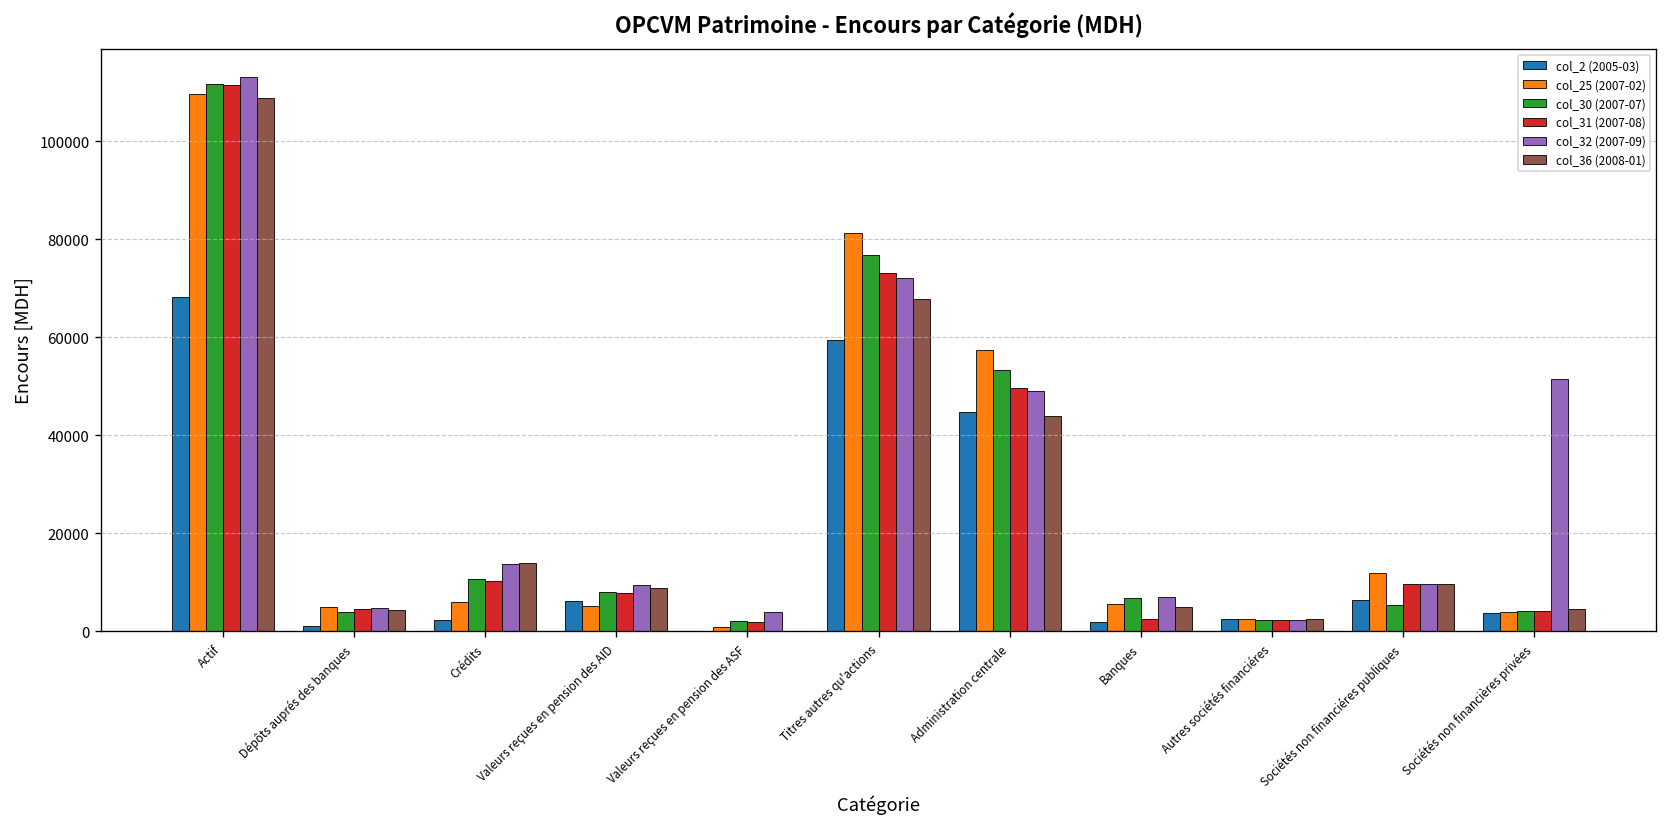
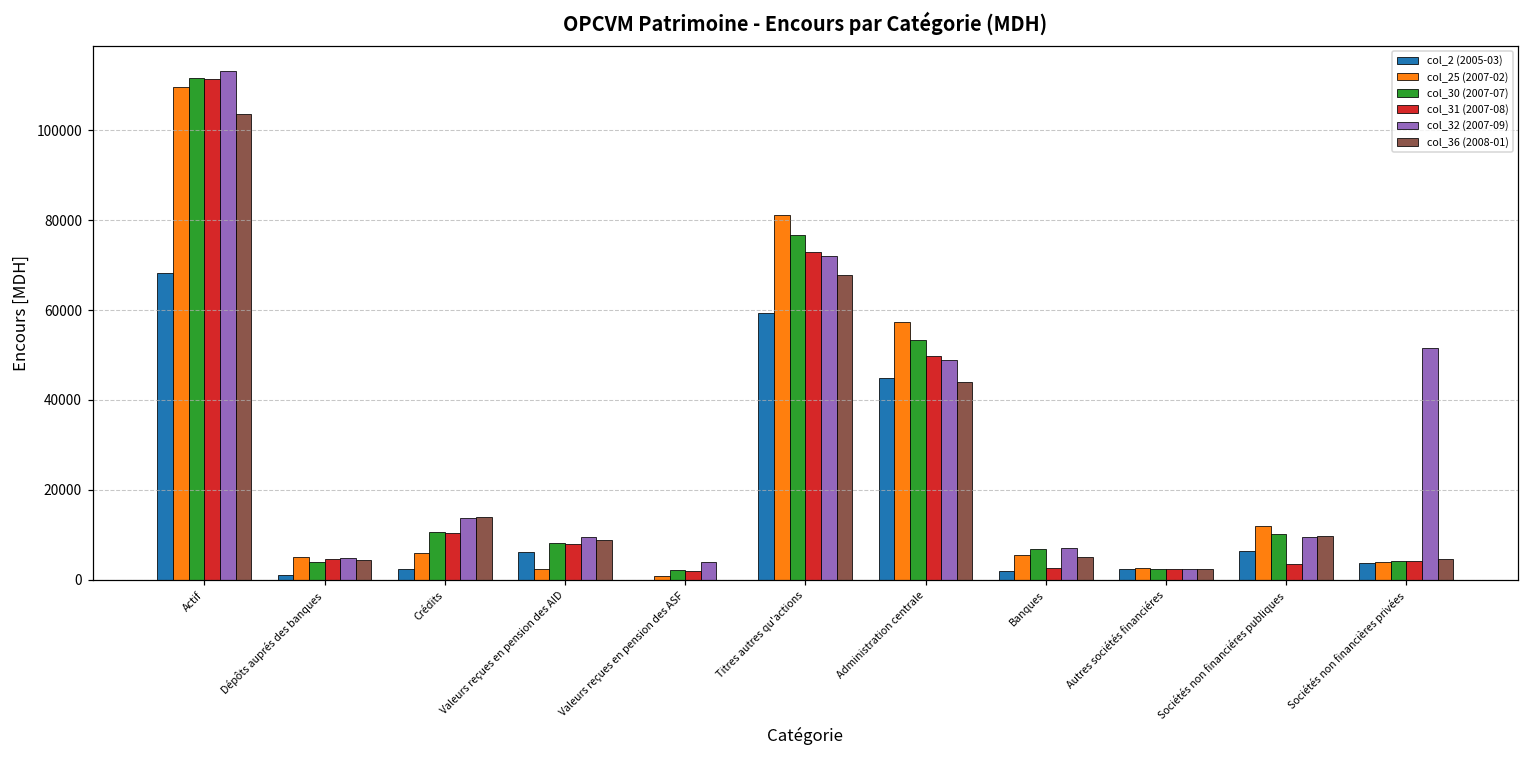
  {
    "col_2 (2005-03)": {
      "Actif": 68000,
      "Dépôts auprés des banques": 1000,
      "Crédits": 2000,
      "Valeurs reçues en pension des AID": 6000,
      "Valeurs reçues en pension des ASF": 0,
      "Titres autres qu'actions": 59000,
      "Administration centrale": 45000,
      "Banques": 2000,
      "Autres sociétés financiéres": 2000,
      "Sociétés non financiéres publiques": 6000,
      "Sociétés non financières privées": 4000
    },
    "col_25 (2007-02)": {
      "Actif": 110000,
      "Dépôts auprés des banques": 5000,
      "Crédits": 6000,
-     "Valeurs reçues en pension des AID": 5000,
+     "Valeurs reçues en pension des AID": 2000,
      "Valeurs reçues en pension des ASF": 1000,
      "Titres autres qu'actions": 81000,
      "Administration centrale": 57000,
      "Banques": 5000,
      "Autres sociétés financiéres": 3000,
      "Sociétés non financiéres publiques": 12000,
      "Sociétés non financières privées": 4000
    },
    "col_30 (2007-07)": {
      "Actif": 112000,
      "Dépôts auprés des banques": 4000,
      "Crédits": 11000,
      "Valeurs reçues en pension des AID": 8000,
      "Valeurs reçues en pension des ASF": 2000,
      "Titres autres qu'actions": 77000,
      "Administration centrale": 53000,
      "Banques": 7000,
      "Autres sociétés financiéres": 2000,
-     "Sociétés non financiéres publiques": 5000,
+     "Sociétés non financiéres publiques": 10000,
      "Sociétés non financières privées": 4000
    },
    "col_31 (2007-08)": {
      "Actif": 111000,
      "Dépôts auprés des banques": 5000,
      "Crédits": 10000,
      "Valeurs reçues en pension des AID": 8000,
      "Valeurs reçues en pension des ASF": 2000,
      "Titres autres qu'actions": 73000,
      "Administration centrale": 50000,
      "Banques": 3000,
      "Autres sociétés financiéres": 2000,
-     "Sociétés non financiéres publiques": 10000,
+     "Sociétés non financiéres publiques": 4000,
      "Sociétés non financières privées": 4000
    },
    "col_32 (2007-09)": {
      "Actif": 113000,
      "Dépôts auprés des banques": 5000,
      "Crédits": 14000,
      "Valeurs reçues en pension des AID": 9000,
      "Valeurs reçues en pension des ASF": 4000,
      "Titres autres qu'actions": 72000,
      "Administration centrale": 49000,
      "Banques": 7000,
      "Autres sociétés financiéres": 2000,
      "Sociétés non financiéres publiques": 10000,
      "Sociétés non financières privées": 52000
    },
    "col_36 (2008-01)": {
-     "Actif": 109000,
+     "Actif": 104000,
      "Dépôts auprés des banques": 4000,
      "Crédits": 14000,
      "Valeurs reçues en pension des AID": 9000,
      "Valeurs reçues en pension des ASF": 0,
      "Titres autres qu'actions": 68000,
      "Administration centrale": 44000,
      "Banques": 5000,
      "Autres sociétés financiéres": 2000,
      "Sociétés non financiéres publiques": 10000,
      "Sociétés non financières privées": 5000
    }
  }
